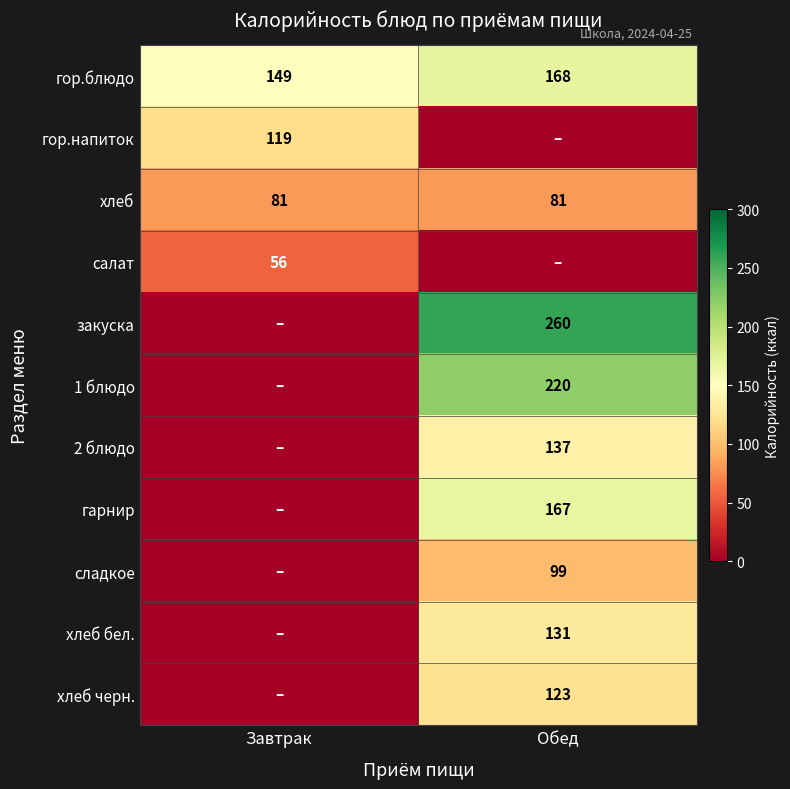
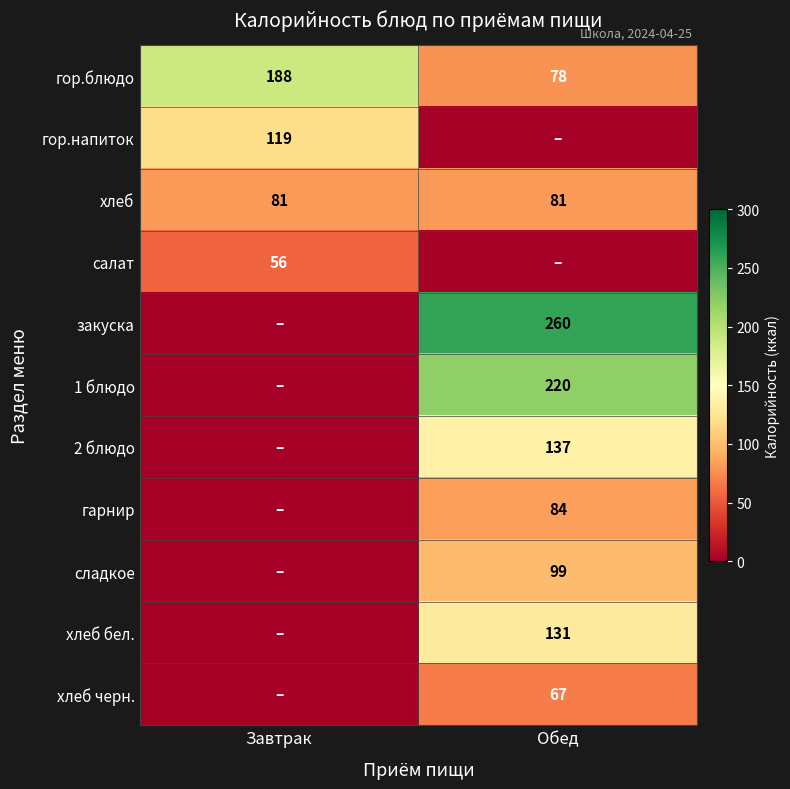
  {
    "гор.блюдо": {
-     "Завтрак": 149,
-     "Обед": 168
+     "Завтрак": 188,
+     "Обед": 78
    },
    "гор.напиток": {
      "Завтрак": 119
    },
    "хлеб": {
      "Завтрак": 81,
      "Обед": 81
    },
    "салат": {
      "Завтрак": 56
    },
    "закуска": {
      "Обед": 260
    },
    "1 блюдо": {
      "Обед": 220
    },
    "2 блюдо": {
      "Обед": 137
    },
    "гарнир": {
-     "Обед": 167
+     "Обед": 84
    },
    "сладкое": {
      "Обед": 99
    },
    "хлеб бел.": {
      "Обед": 131
    },
    "хлеб черн.": {
-     "Обед": 123
+     "Обед": 67
    }
  }
